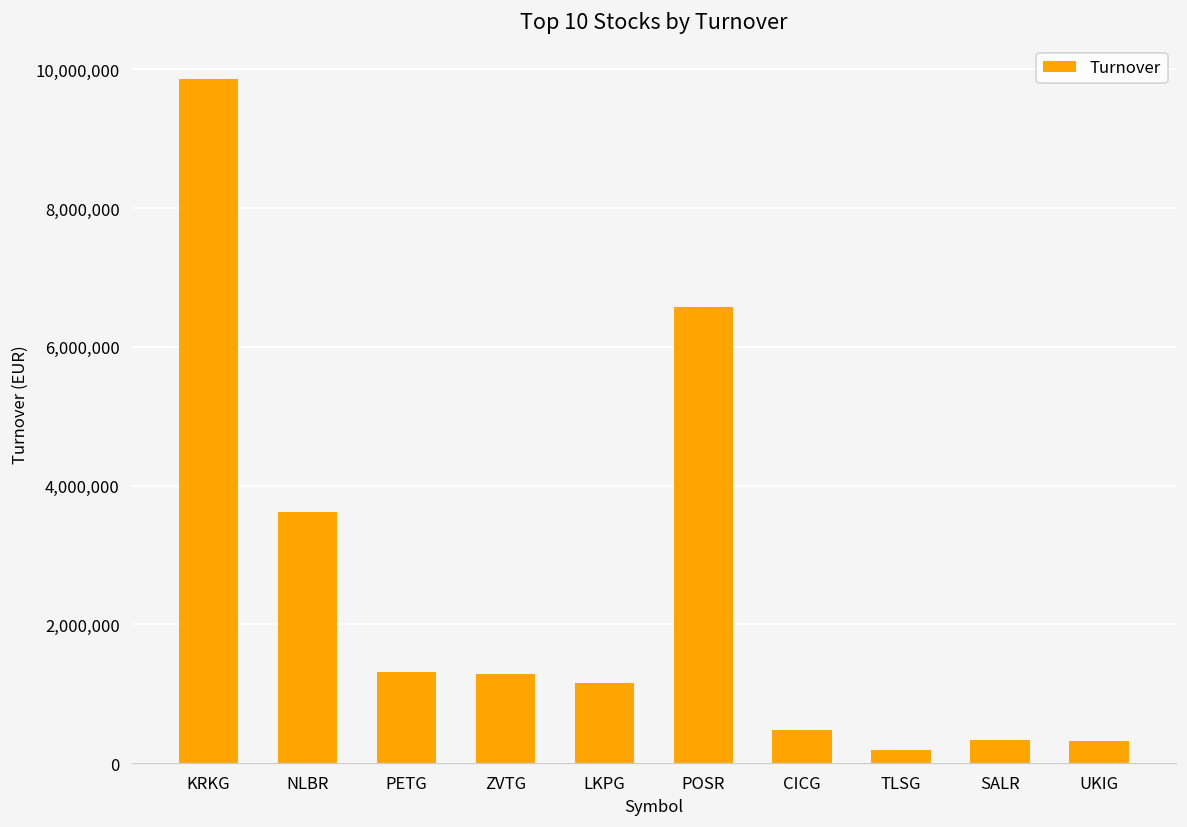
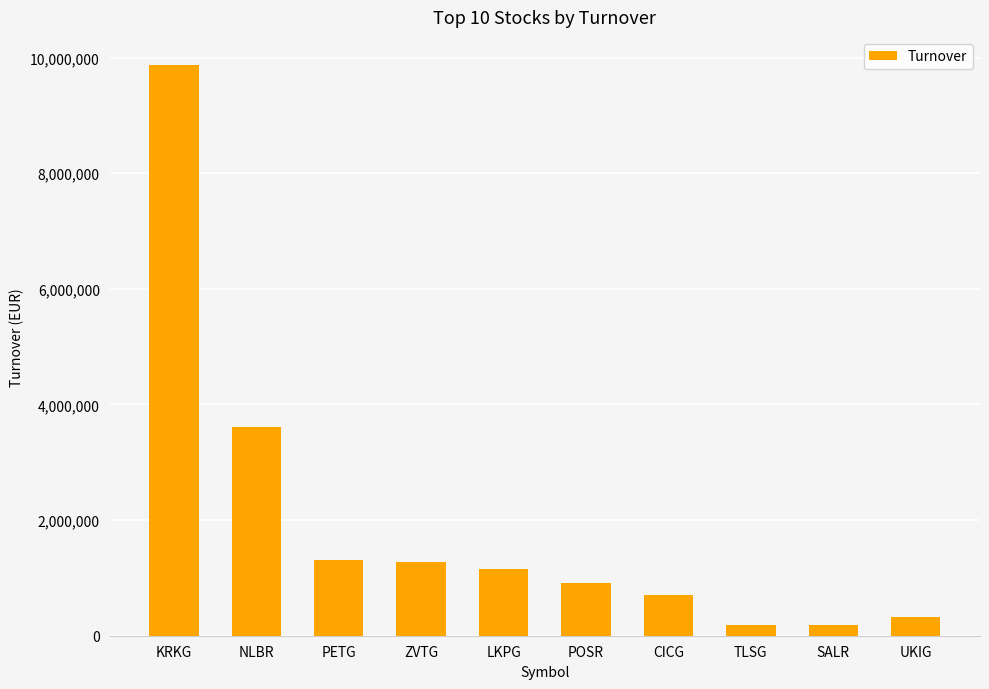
  {
    "KRKG": "9,900,000",
    "NLBR": "3,600,000",
    "PETG": "1,300,000",
    "ZVTG": "1,300,000",
    "LKPG": "1,100,000",
-   "POSR": "6,600,000",
-   "CICG": "500,000",
+   "POSR": "900,000",
+   "CICG": "700,000",
    "TLSG": "200,000",
-   "SALR": "300,000",
+   "SALR": "200,000",
    "UKIG": "300,000"
  }
